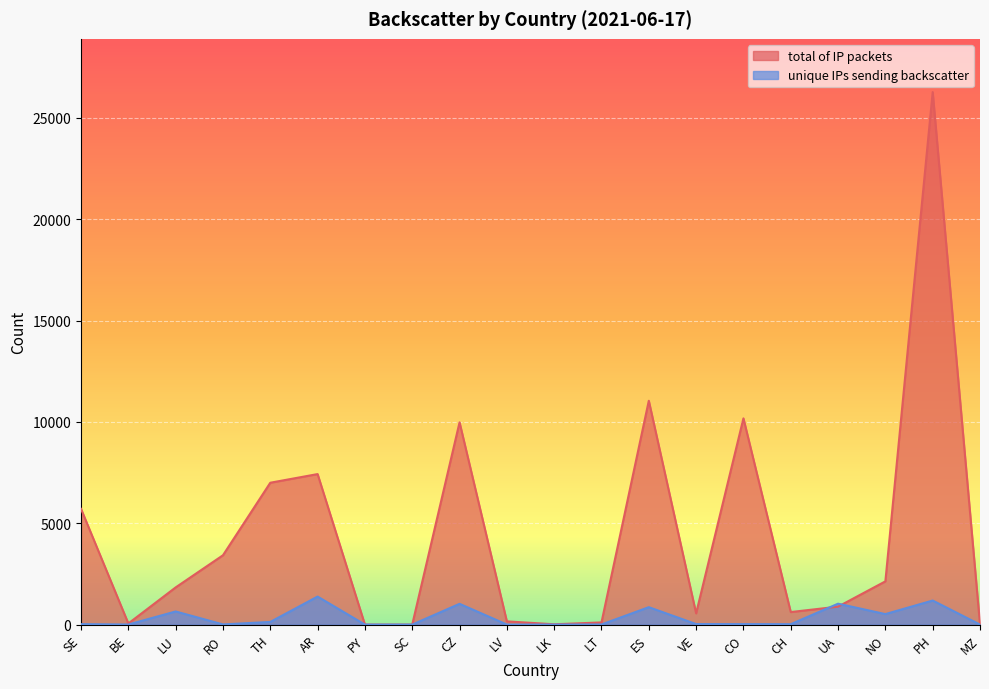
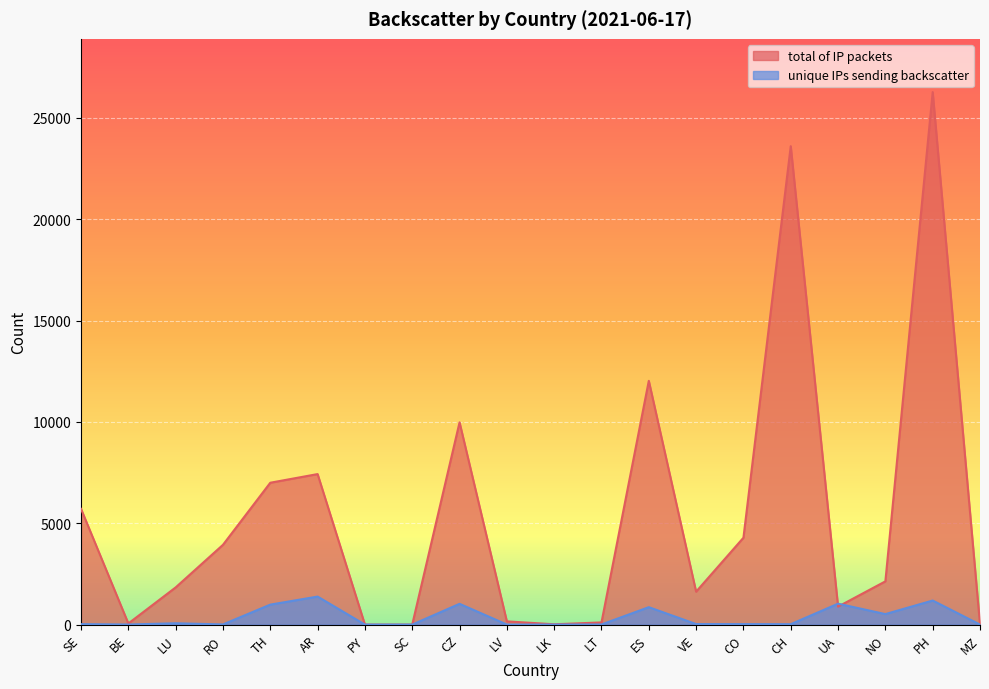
  {
    "total of IP packets": {
      "SE": 5700,
      "LU": 1800,
-     "RO": 3400,
+     "RO": 3900,
      "TH": 7000,
      "AR": 7400,
      "CZ": 10000,
      "LV": 200,
-     "ES": 11000,
-     "VE": 600,
-     "CO": 10200,
-     "CH": 600,
+     "ES": 12000,
+     "VE": 1600,
+     "CO": 4300,
+     "CH": 23600,
      "UA": 900,
      "NO": 2100,
      "PH": 26300
    },
    "unique IPs sending backscatter": {
      "SE": 0,
-     "LU": 600,
+     "LU": 100,
      "RO": 0,
-     "TH": 100,
+     "TH": 1000,
      "AR": 1400,
      "CZ": 1000,
      "LV": 0,
      "ES": 900,
      "VE": 0,
      "CO": 0,
      "CH": 0,
      "UA": 1000,
      "NO": 500,
      "PH": 1200
    }
  }
